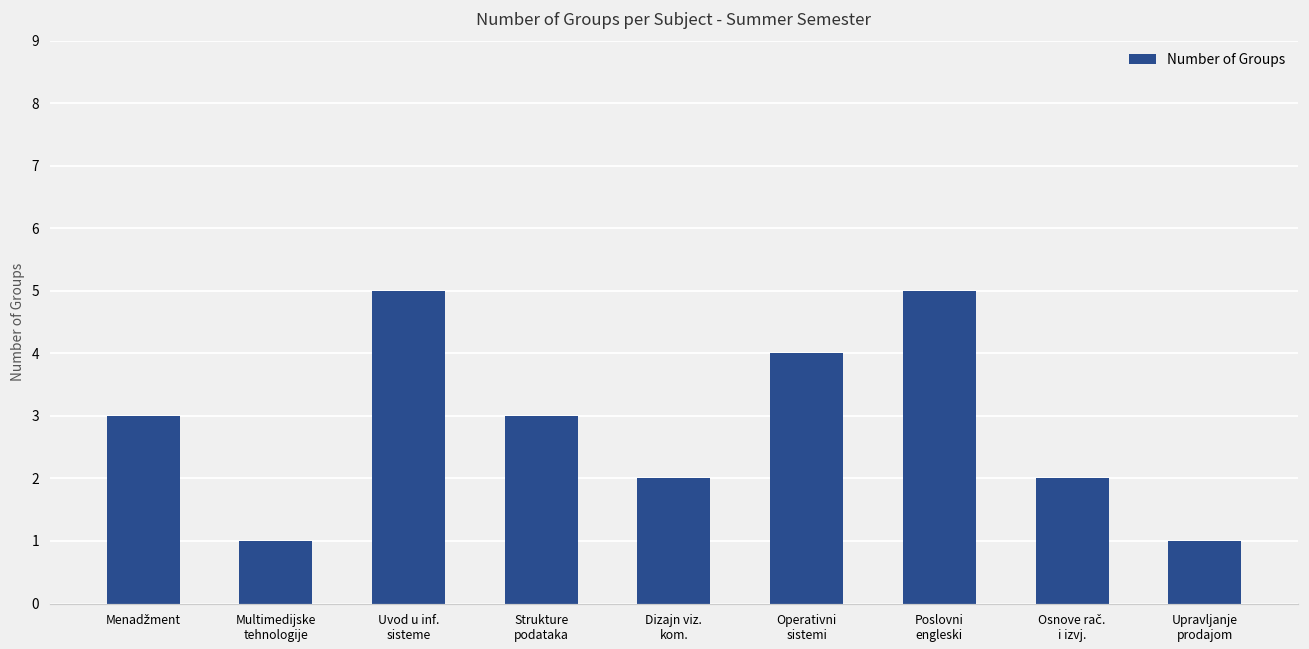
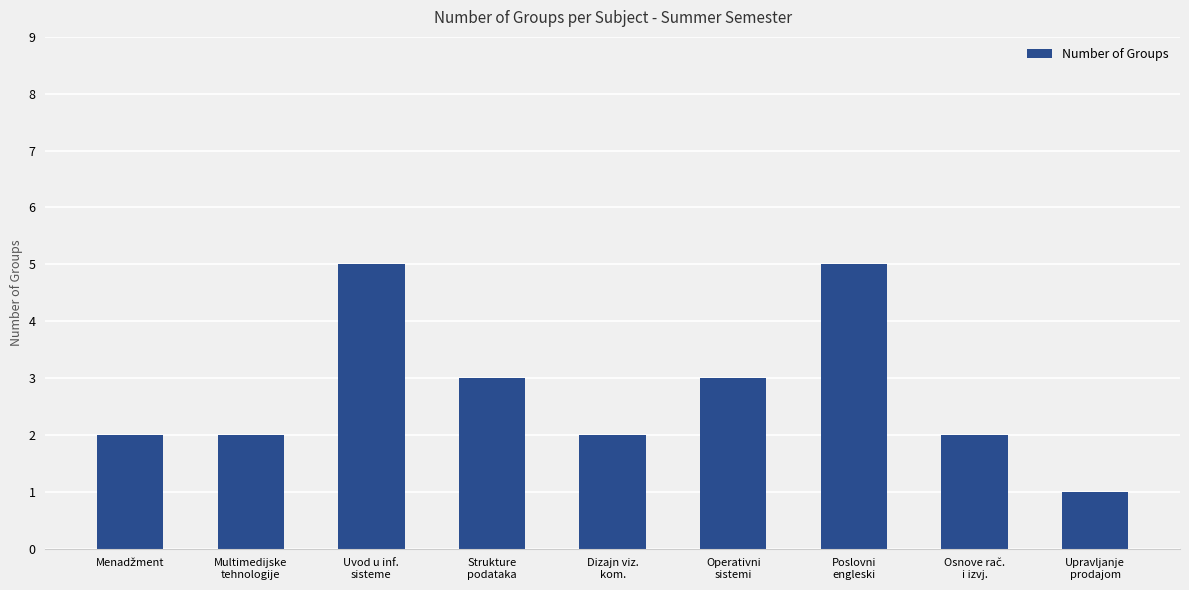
  {
-   "Menadžment": 3,
-   "Multimedijske tehnologije": 1,
+   "Menadžment": 2,
+   "Multimedijske tehnologije": 2,
    "Uvod u inf. sisteme": 5,
    "Strukture podataka": 3,
    "Dizajn viz. kom.": 2,
-   "Operativni sistemi": 4,
+   "Operativni sistemi": 3,
    "Poslovni engleski": 5,
    "Osnove rač. i izvj.": 2,
    "Upravljanje prodajom": 1
  }
